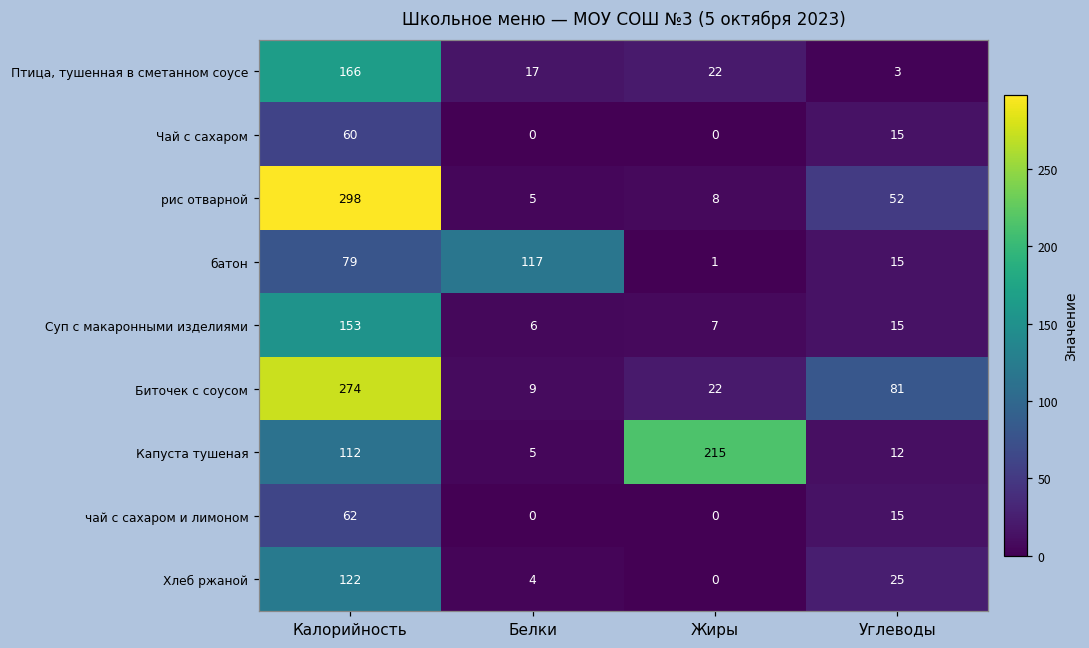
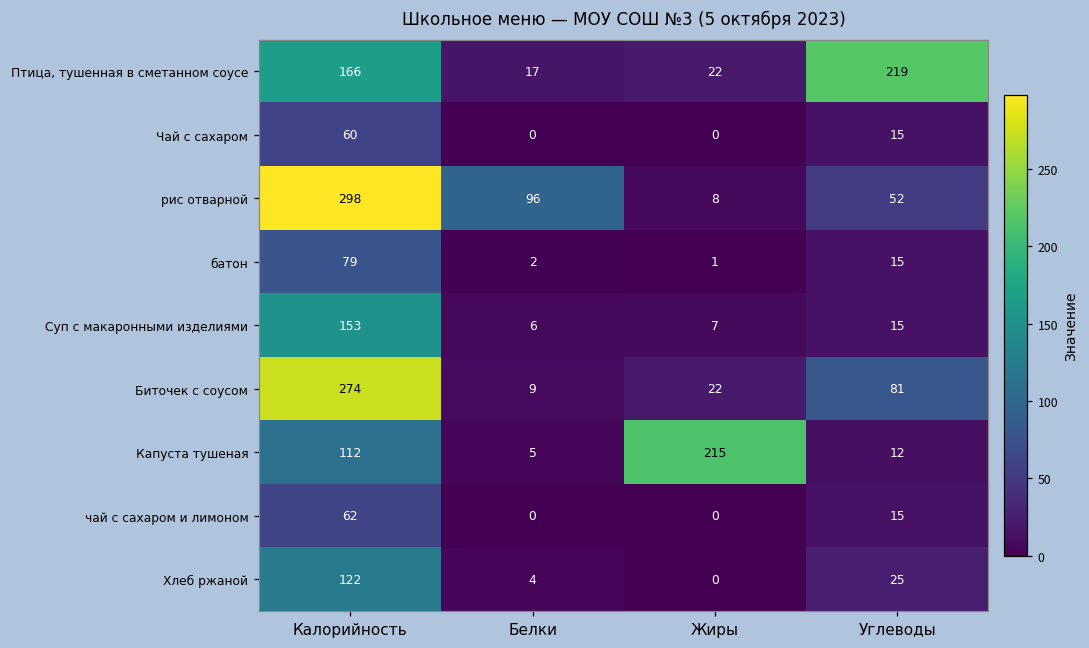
  {
    "Птица, тушенная в сметанном соусе": {
      "Калорийность": 166,
      "Белки": 17,
      "Жиры": 22,
-     "Углеводы": 3
+     "Углеводы": 219
    },
    "Чай с сахаром": {
      "Калорийность": 60,
      "Белки": 0,
      "Жиры": 0,
      "Углеводы": 15
    },
    "рис отварной": {
      "Калорийность": 298,
-     "Белки": 5,
+     "Белки": 96,
      "Жиры": 8,
      "Углеводы": 52
    },
    "батон": {
      "Калорийность": 79,
-     "Белки": 117,
+     "Белки": 2,
      "Жиры": 1,
      "Углеводы": 15
    },
    "Суп с макаронными изделиями": {
      "Калорийность": 153,
      "Белки": 6,
      "Жиры": 7,
      "Углеводы": 15
    },
    "Биточек с соусом": {
      "Калорийность": 274,
      "Белки": 9,
      "Жиры": 22,
      "Углеводы": 81
    },
    "Капуста тушеная": {
      "Калорийность": 112,
      "Белки": 5,
      "Жиры": 215,
      "Углеводы": 12
    },
    "чай с сахаром и лимоном": {
      "Калорийность": 62,
      "Белки": 0,
      "Жиры": 0,
      "Углеводы": 15
    },
    "Хлеб ржаной": {
      "Калорийность": 122,
      "Белки": 4,
      "Жиры": 0,
      "Углеводы": 25
    }
  }
